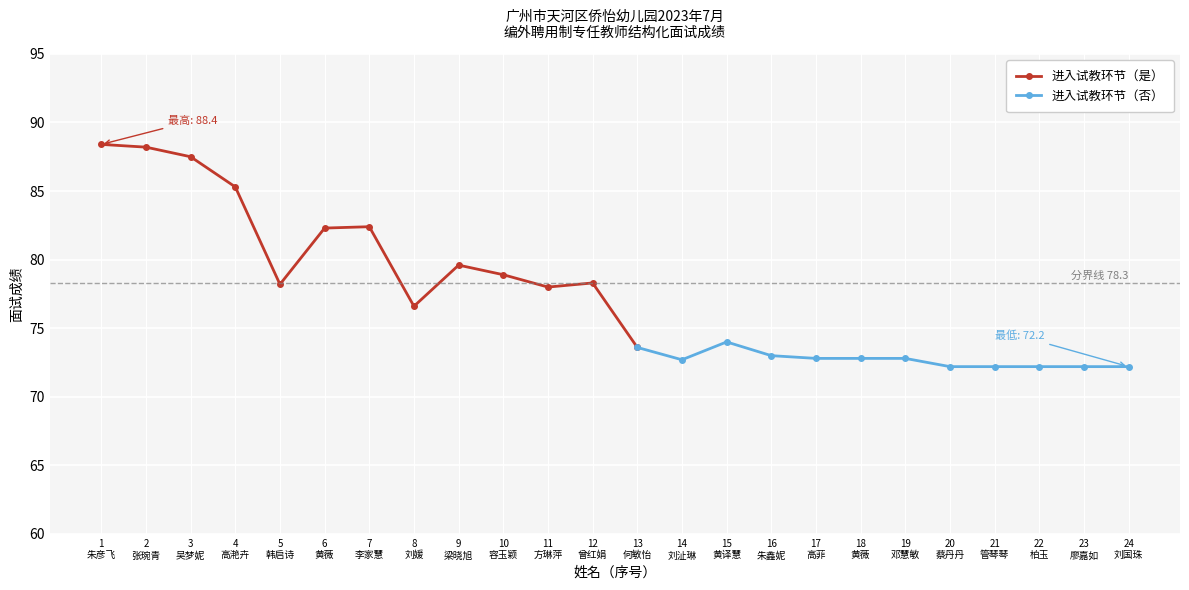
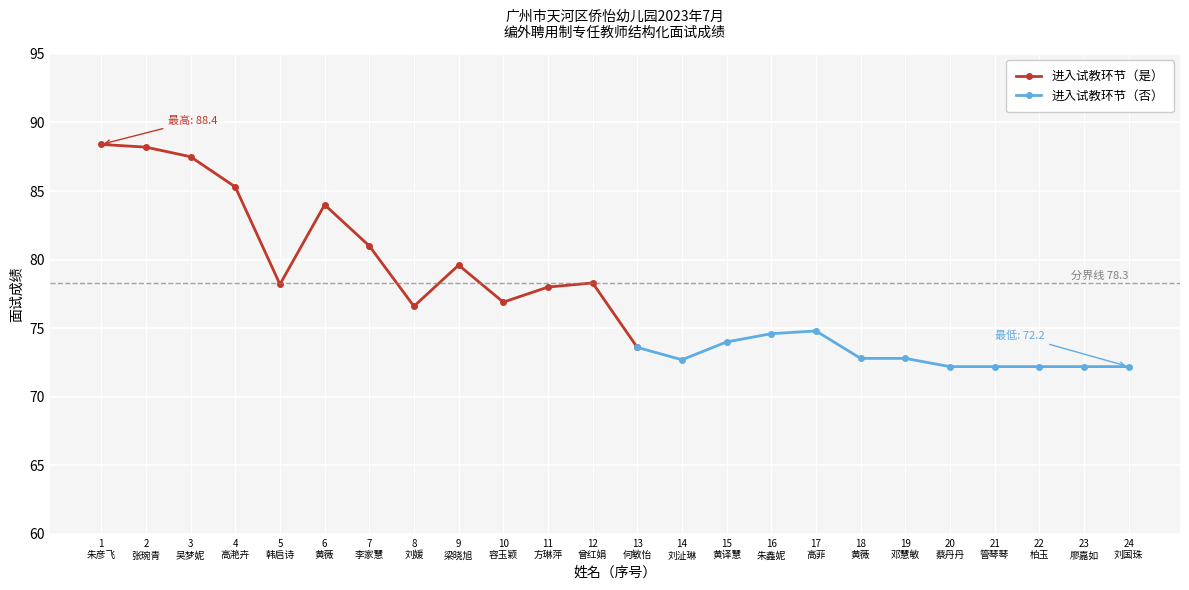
  {
    "进入试教环节（是）": {
      "3 吴梦妮": 87.5,
      "4 高滟卉": 85.3,
      "5 韩启诗": 78.2,
-     "6 黄薇": 82.3,
-     "7 李家慧": 82.4,
+     "6 黄薇": 84.0,
+     "7 李家慧": 81.0,
      "8 刘媛": 76.6,
      "9 梁晓旭": 79.6,
-     "10 容玉颖": 78.9,
+     "10 容玉颖": 76.9,
      "11 方琳萍": 78.0,
      "12 曾红娟": 78.3
    },
    "进入试教环节（否）": {
      "14 刘沚琳": 72.7,
      "15 黄译慧": 74.0,
-     "16 朱鑫妮": 73.0,
-     "17 高菲": 72.8,
+     "16 朱鑫妮": 74.6,
+     "17 高菲": 74.8,
      "18 黄薇": 72.8,
      "19 邓慧敏": 72.8,
      "20 蔡丹丹": 72.2,
      "24 刘国珠": 72.2
    }
  }
